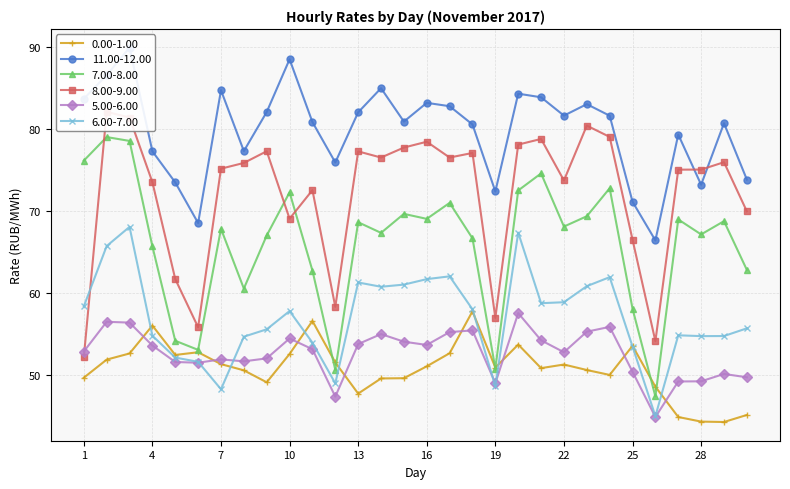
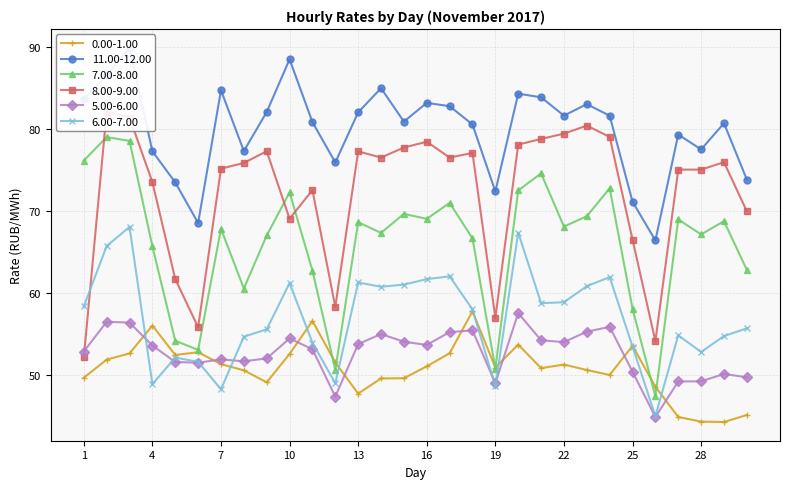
  {
    "0.00-1.00": {
      "1": 50,
      "4": 56,
      "7": 51,
      "10": 53,
      "13": 48,
      "16": 51,
      "22": 51,
      "28": 44
    },
    "11.00-12.00": {
      "4": 77,
      "7": 85,
      "10": 89,
      "13": 82,
      "16": 83,
      "19": 72,
      "22": 82,
      "25": 71,
-     "28": 73
+     "28": 77
    },
    "7.00-8.00": {
      "1": 76,
      "4": 66,
      "7": 68,
      "10": 72,
      "13": 69,
      "16": 69,
      "22": 68,
      "25": 58,
      "28": 67
    },
    "8.00-9.00": {
      "1": 52,
      "4": 73,
      "7": 75,
      "10": 69,
      "13": 77,
      "16": 78,
      "19": 57,
-     "22": 74,
+     "22": 79,
      "25": 66,
      "28": 75
    },
    "5.00-6.00": {
      "1": 53,
      "4": 54,
      "7": 52,
      "10": 54,
      "13": 54,
      "16": 54,
      "19": 49,
-     "22": 53,
+     "22": 54,
      "25": 50,
      "28": 49
    },
    "6.00-7.00": {
      "1": 58,
-     "4": 55,
+     "4": 49,
      "7": 48,
-     "10": 58,
+     "10": 61,
      "13": 61,
      "16": 62,
      "19": 49,
      "22": 59,
-     "28": 55
+     "28": 53
    }
  }
